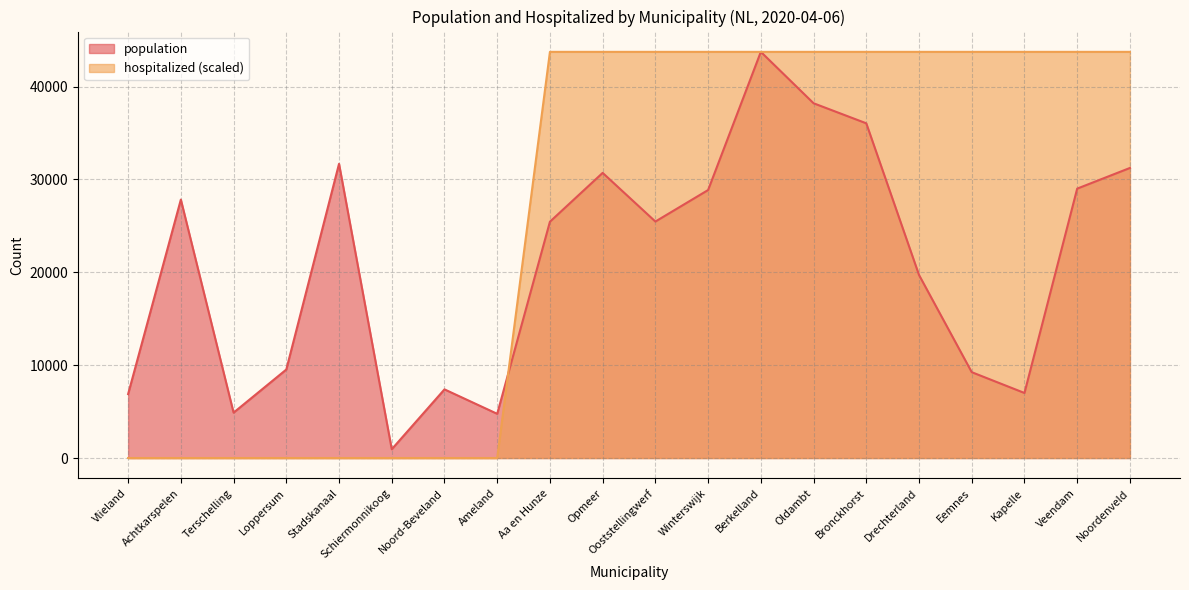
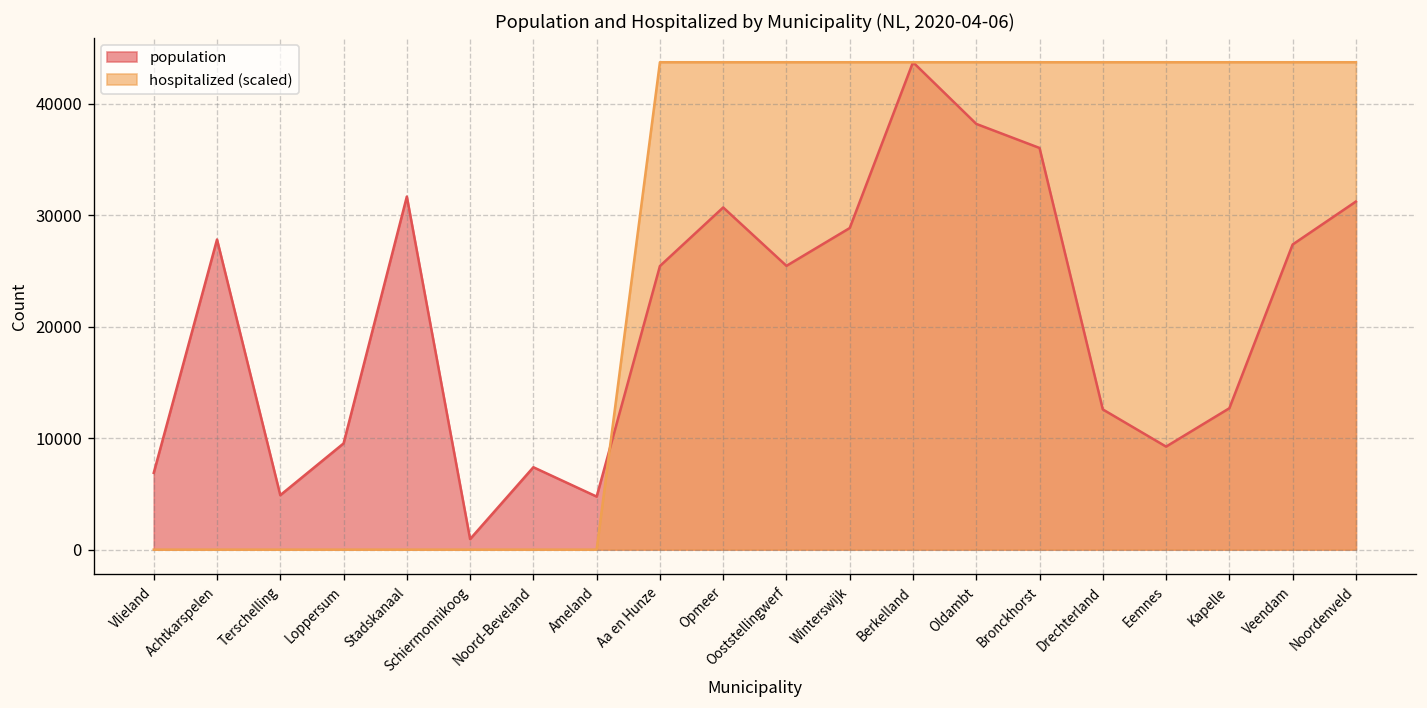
  {
    "population": {
      "Vlieland": 7000,
      "Achtkarspelen": 28000,
      "Terschelling": 5000,
      "Loppersum": 10000,
      "Stadskanaal": 32000,
      "Schiermonnikoog": 1000,
      "Noord-Beveland": 7000,
      "Ameland": 5000,
      "Aa en Hunze": 25000,
      "Opmeer": 31000,
      "Ooststellingwerf": 25000,
      "Winterswijk": 29000,
      "Oldambt": 38000,
      "Bronckhorst": 36000,
-     "Drechterland": 20000,
+     "Drechterland": 13000,
      "Eemnes": 9000,
-     "Kapelle": 7000,
-     "Veendam": 29000,
+     "Kapelle": 13000,
+     "Veendam": 27000,
      "Noordenveld": 31000
    },
    "hospitalized (scaled)": {
      "Vlieland": 0,
      "Achtkarspelen": 0,
      "Terschelling": 0,
      "Loppersum": 0,
      "Stadskanaal": 0,
      "Schiermonnikoog": 0,
      "Noord-Beveland": 0,
      "Ameland": 0,
      "Aa en Hunze": 44000,
      "Opmeer": 44000,
      "Ooststellingwerf": 44000,
      "Winterswijk": 44000,
      "Oldambt": 44000,
      "Bronckhorst": 44000,
      "Drechterland": 44000,
      "Eemnes": 44000,
      "Kapelle": 44000,
      "Veendam": 44000,
      "Noordenveld": 44000
    }
  }
